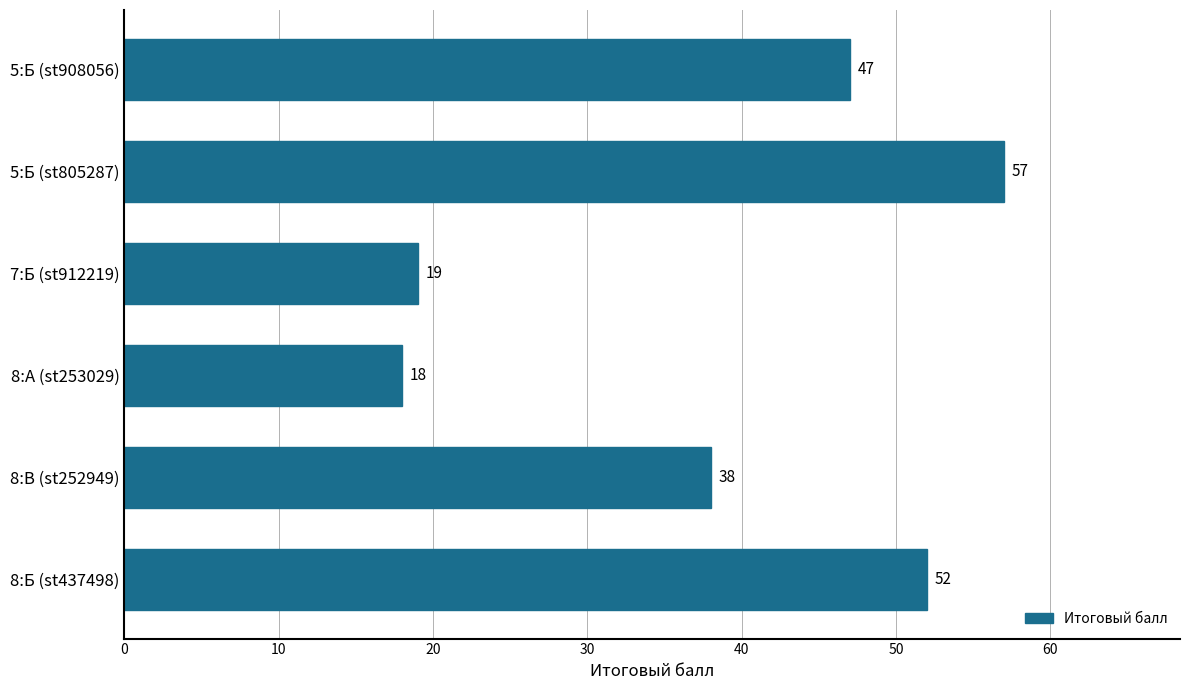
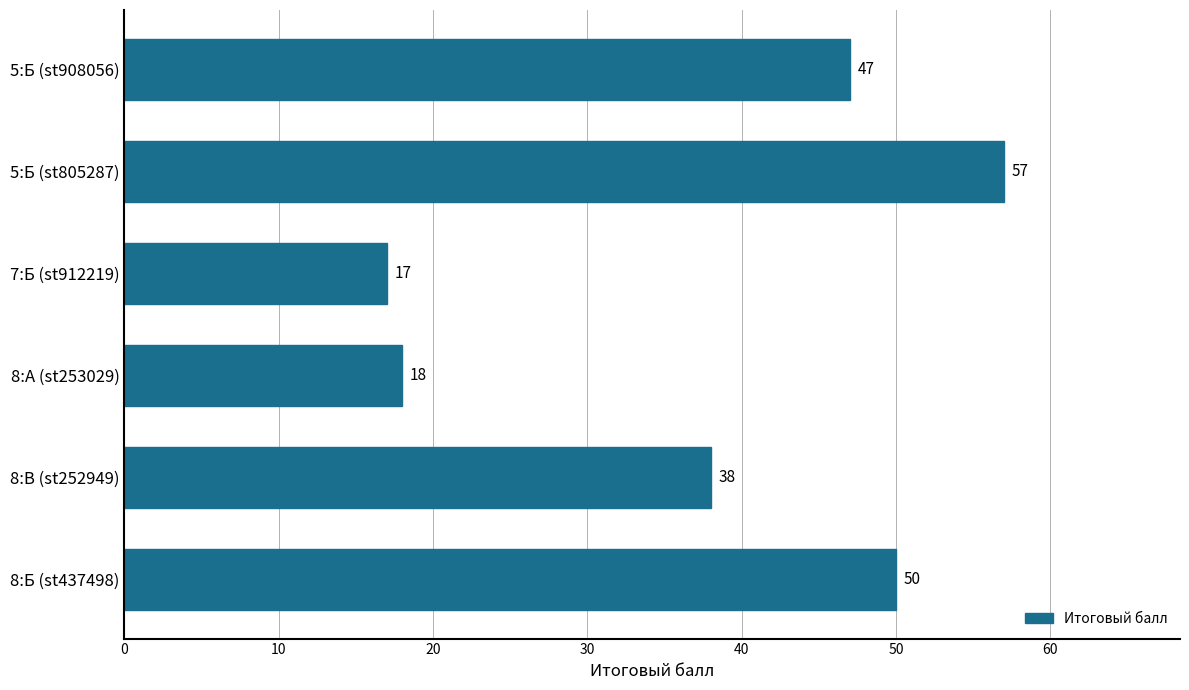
  {
    "5:Б (st908056)": 47,
    "5:Б (st805287)": 57,
-   "7:Б (st912219)": 19,
+   "7:Б (st912219)": 17,
    "8:А (st253029)": 18,
    "8:В (st252949)": 38,
-   "8:Б (st437498)": 52
+   "8:Б (st437498)": 50
  }
